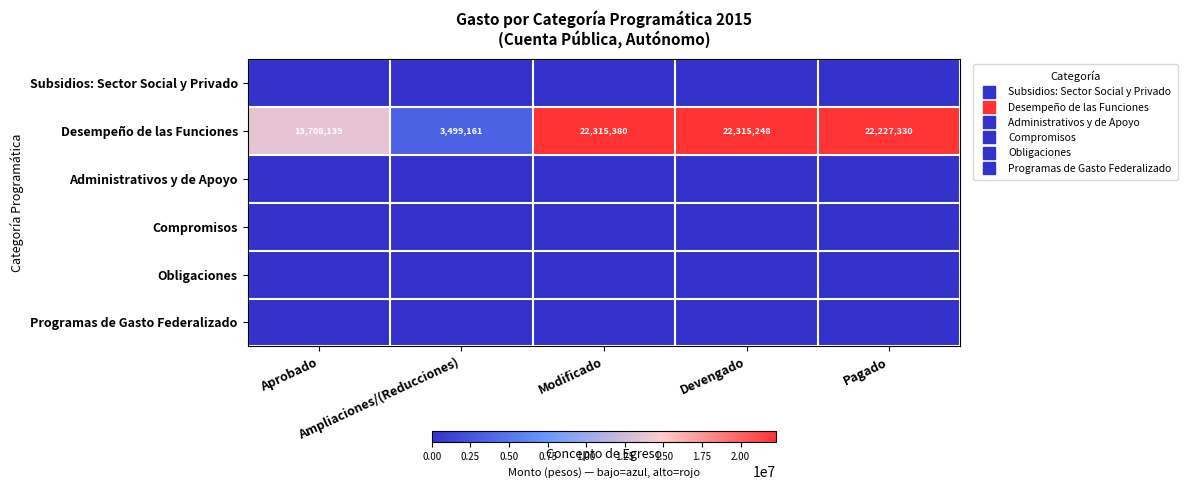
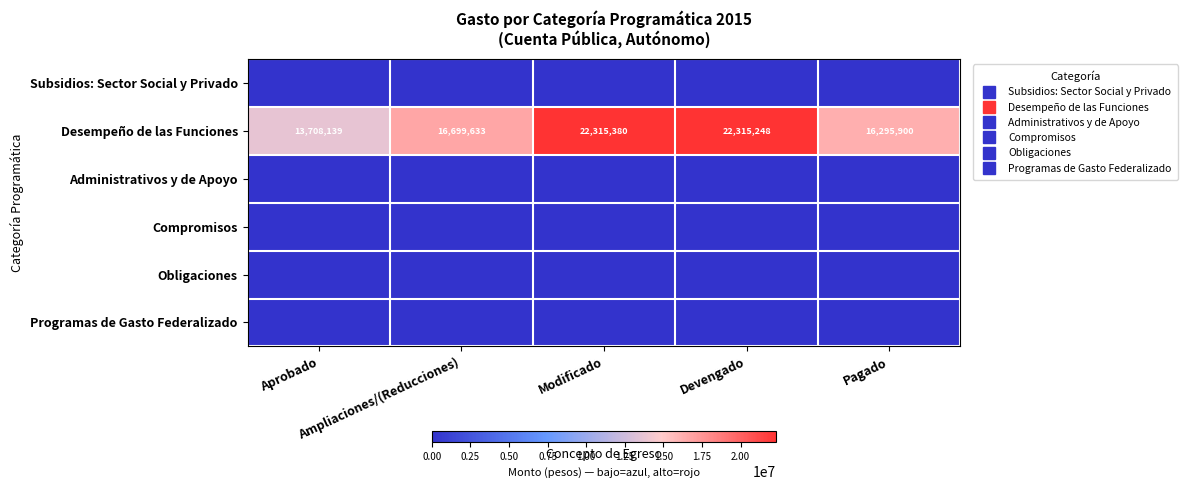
  {
    "Desempeño de las Funciones": {
      "Aprobado": "13,708,139",
-     "Ampliaciones/(Reducciones)": "3,499,161",
+     "Ampliaciones/(Reducciones)": "16,699,633",
      "Modificado": "22,315,380",
      "Devengado": "22,315,248",
-     "Pagado": "22,227,330"
+     "Pagado": "16,295,900"
    }
  }
